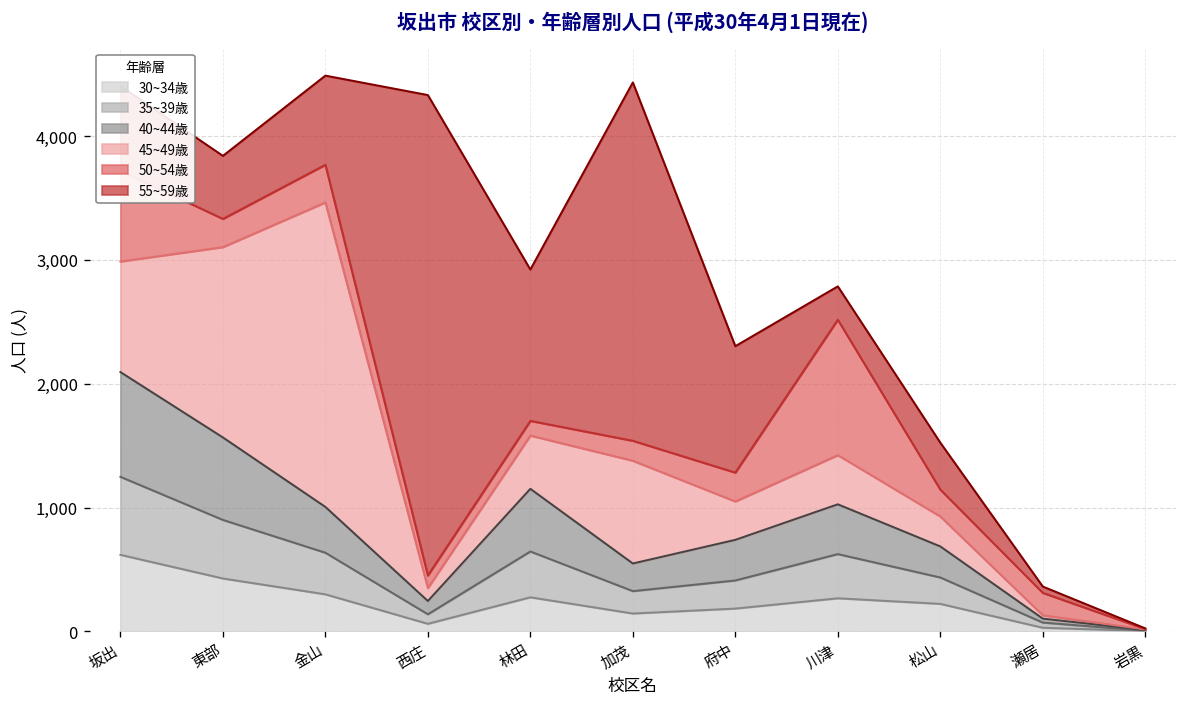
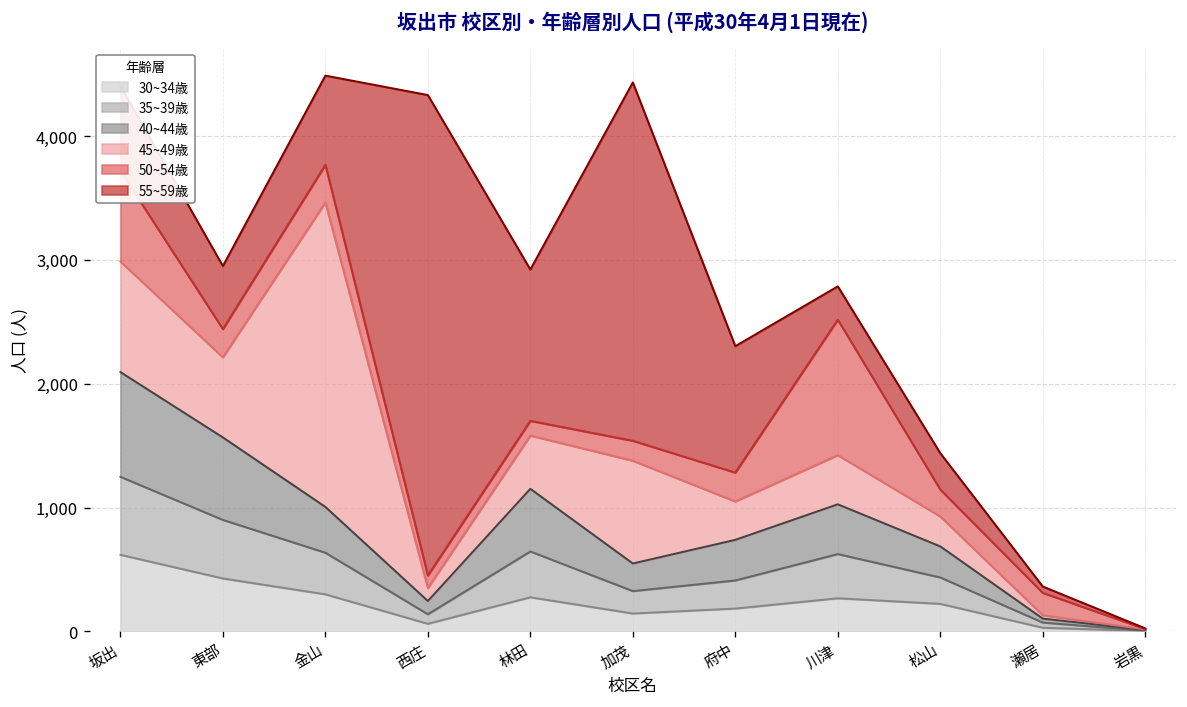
  {
    "45~49歳": {
      "坂出": "890",
-     "東部": "1,540",
+     "東部": "650",
      "金山": "2,460",
      "西庄": "110",
      "林田": "430",
      "加茂": "830",
      "府中": "310",
      "川津": "400",
      "松山": "240",
      "瀬居": "30"
    },
    "50~54歳": {
      "東部": "230",
      "金山": "300",
      "西庄": "100",
      "林田": "120",
      "加茂": "160",
      "府中": "230",
      "川津": "1,090",
      "松山": "220",
      "瀬居": "180"
    },
    "55~59歳": {
      "東部": "510",
      "金山": "720",
      "西庄": "3,880",
      "林田": "1,220",
      "加茂": "2,890",
      "府中": "1,020",
      "川津": "270",
-     "松山": "380",
+     "松山": "290",
      "瀬居": "50"
    }
  }
